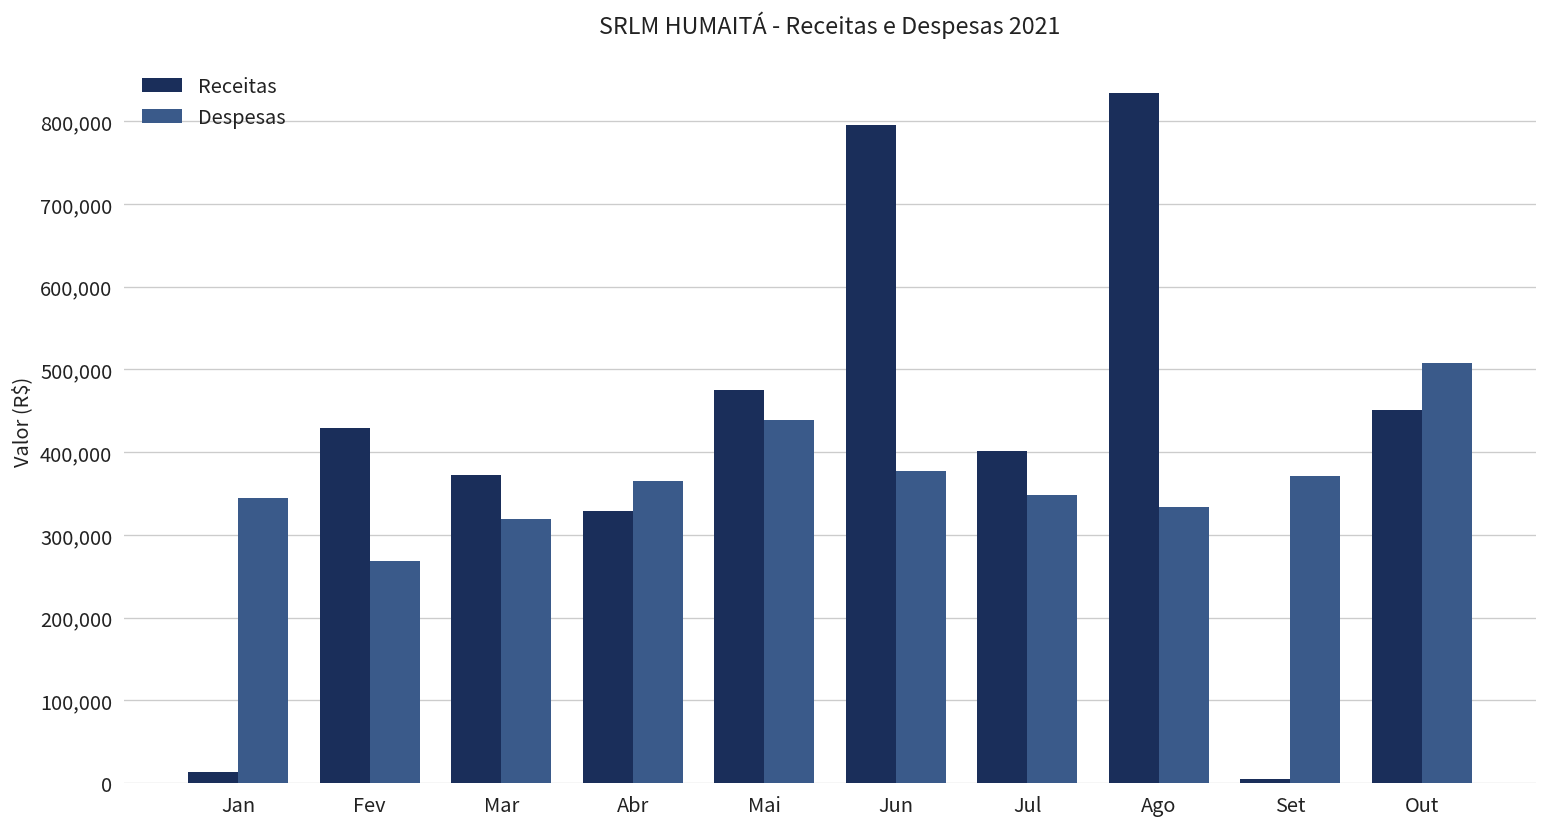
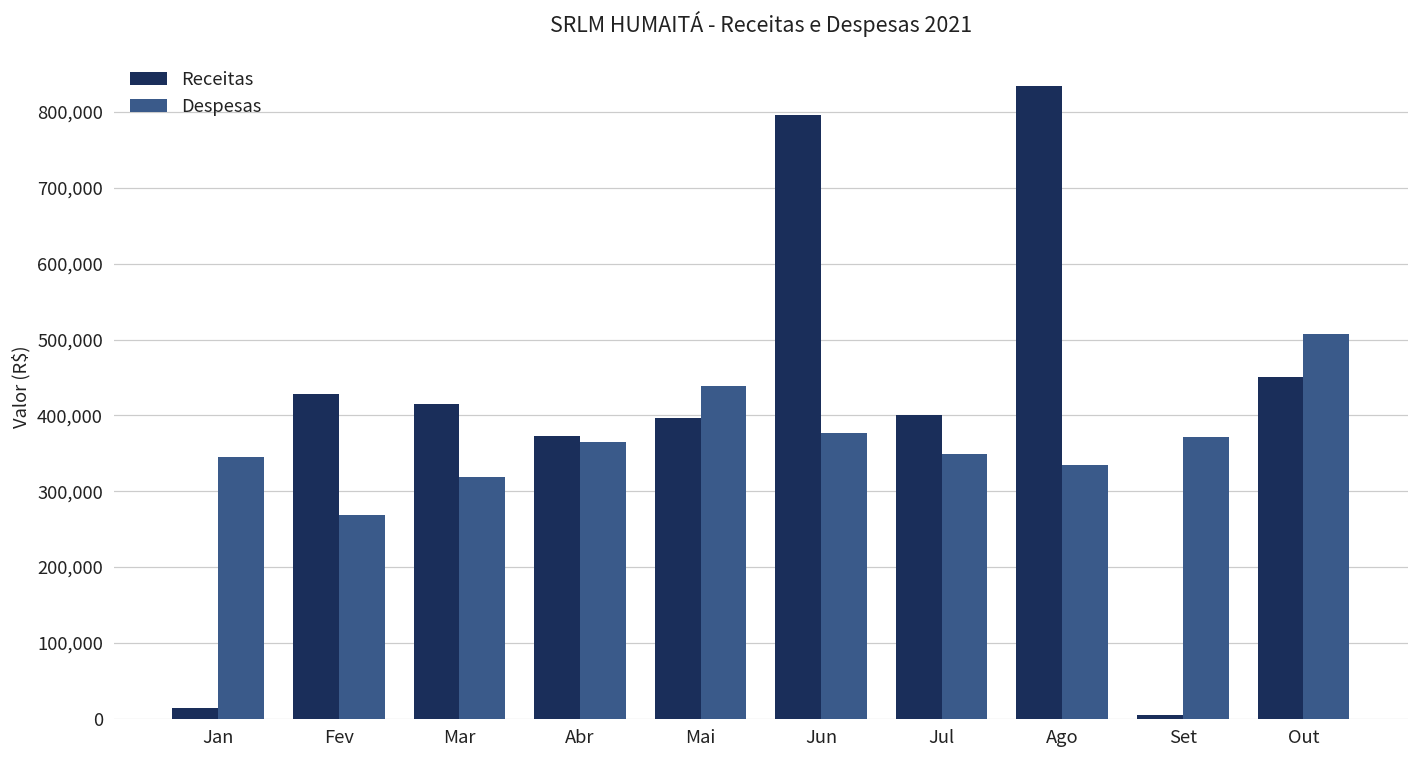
  {
    "Receitas": {
      "Jan": "10,000",
      "Fev": "430,000",
-     "Mar": "370,000",
-     "Abr": "330,000",
-     "Mai": "480,000",
+     "Mar": "410,000",
+     "Abr": "370,000",
+     "Mai": "400,000",
      "Jun": "800,000",
      "Jul": "400,000",
      "Ago": "830,000",
      "Set": "10,000",
      "Out": "450,000"
    },
    "Despesas": {
      "Jan": "340,000",
      "Fev": "270,000",
      "Mar": "320,000",
      "Abr": "370,000",
      "Mai": "440,000",
      "Jun": "380,000",
      "Jul": "350,000",
      "Ago": "330,000",
      "Set": "370,000",
      "Out": "510,000"
    }
  }
